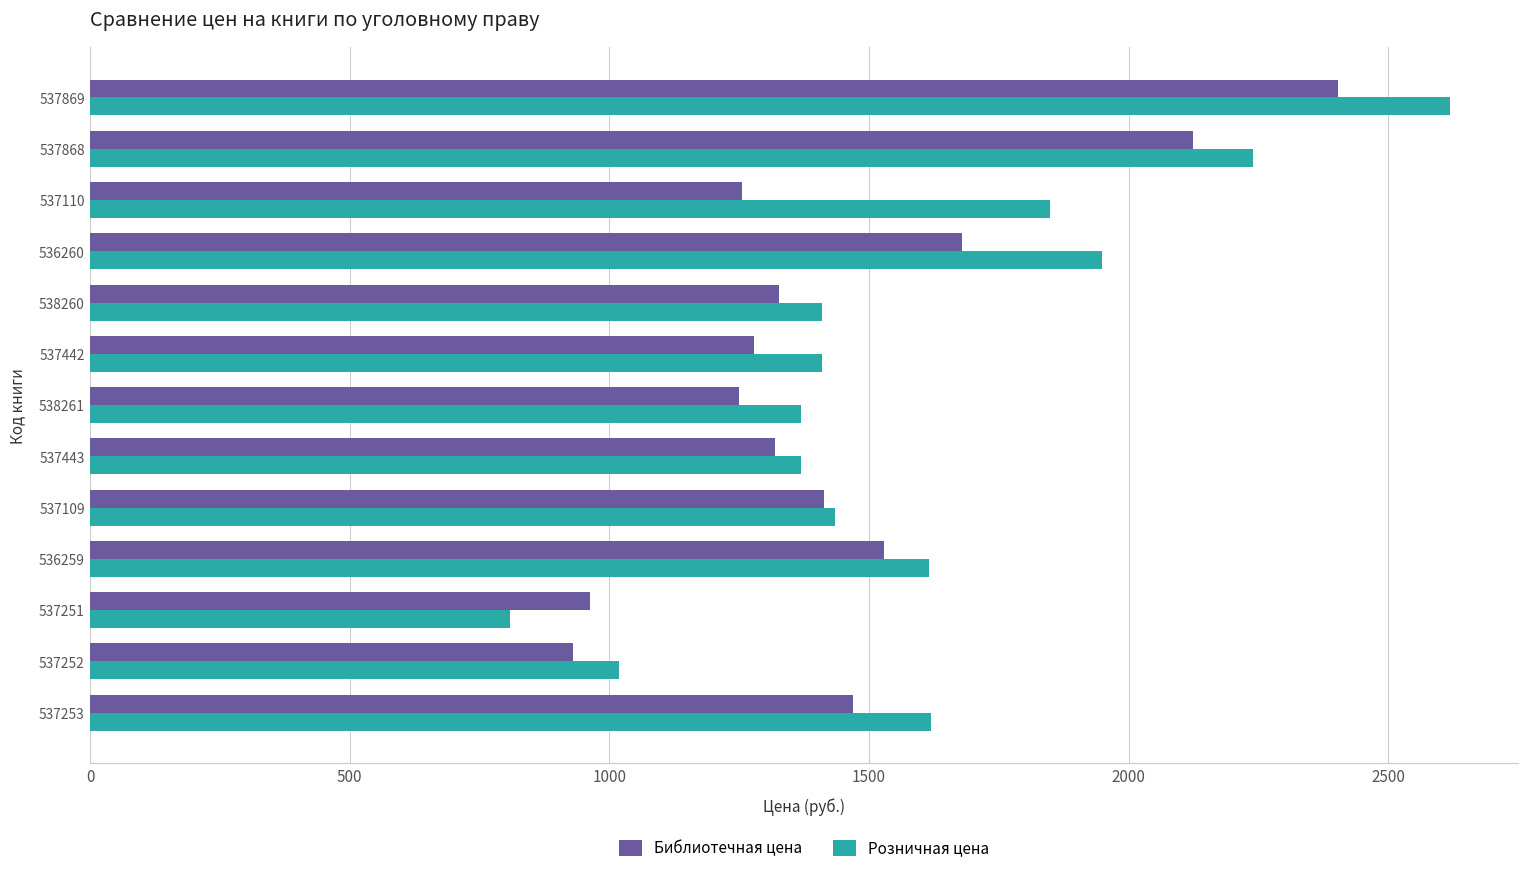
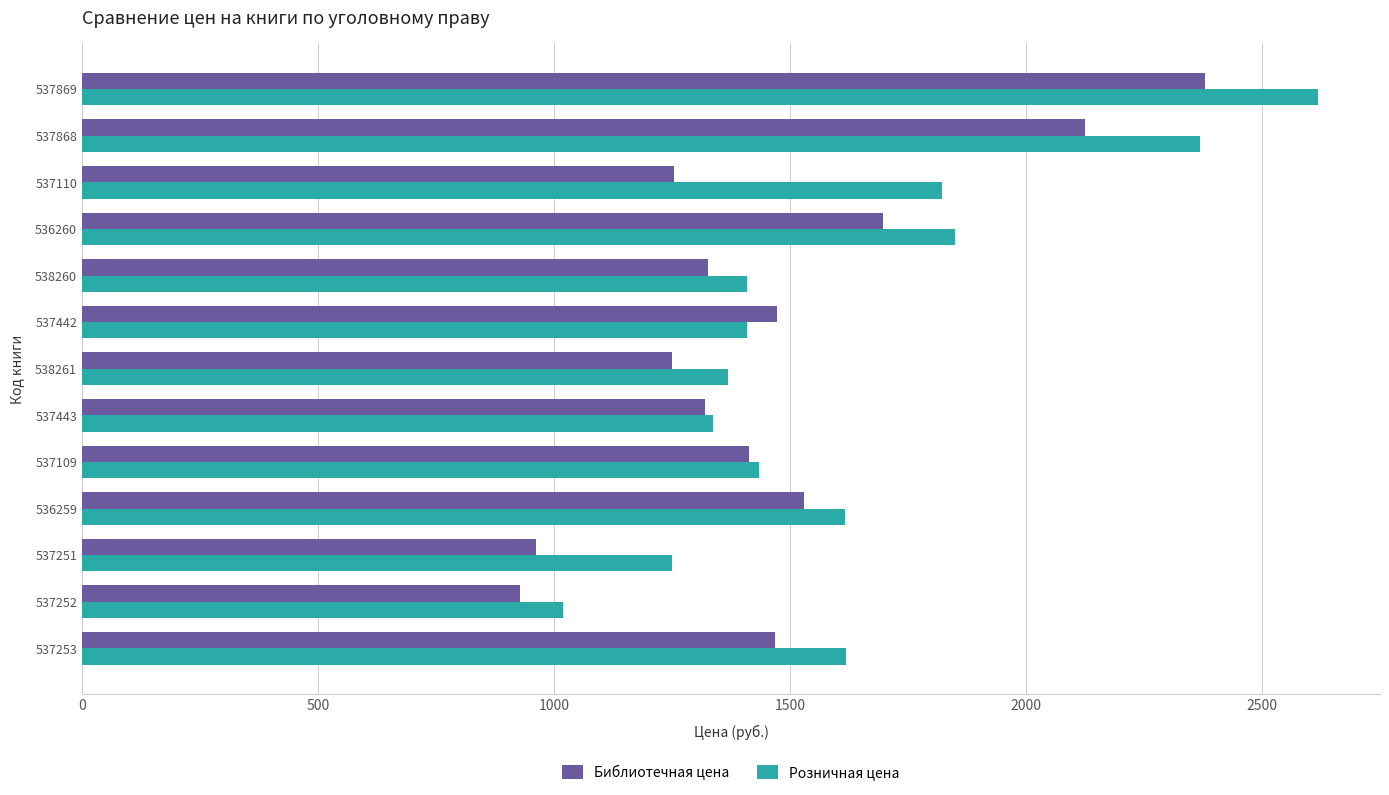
  {
    "Библиотечная цена": {
-     "537869": 2400,
+     "537869": 2380,
      "537868": 2120,
      "537110": 1260,
-     "536260": 1680,
+     "536260": 1700,
      "538260": 1330,
-     "537442": 1280,
+     "537442": 1470,
      "538261": 1250,
      "537443": 1320,
      "537109": 1410,
      "536259": 1530,
      "537251": 960,
      "537252": 930,
      "537253": 1470
    },
    "Розничная цена": {
      "537869": 2620,
-     "537868": 2240,
-     "537110": 1850,
-     "536260": 1950,
+     "537868": 2370,
+     "537110": 1820,
+     "536260": 1850,
      "538260": 1410,
      "537442": 1410,
      "538261": 1370,
-     "537443": 1370,
+     "537443": 1340,
      "537109": 1430,
      "536259": 1620,
-     "537251": 810,
+     "537251": 1250,
      "537252": 1020,
      "537253": 1620
    }
  }
